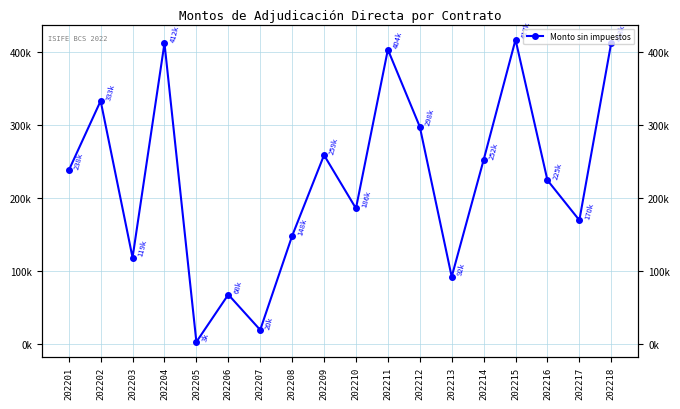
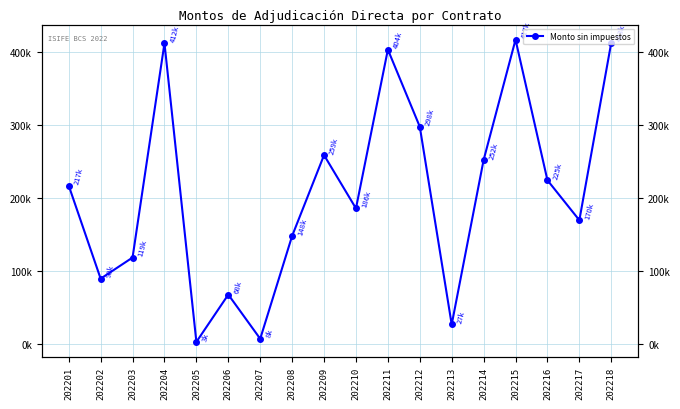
  {
-   "202201": "238k",
-   "202202": "333k",
+   "202201": "217k",
+   "202202": "90k",
    "202203": "119k",
    "202204": "412k",
    "202205": "3k",
    "202206": "68k",
-   "202207": "20k",
+   "202207": "8k",
    "202208": "148k",
    "202209": "259k",
    "202210": "186k",
    "202211": "404k",
    "202212": "298k",
-   "202213": "92k",
+   "202213": "27k",
    "202214": "252k",
    "202216": "225k",
    "202217": "170k"
  }
